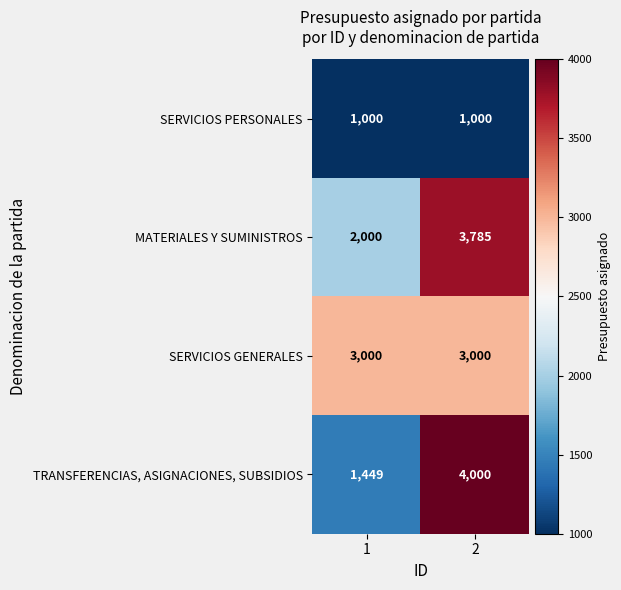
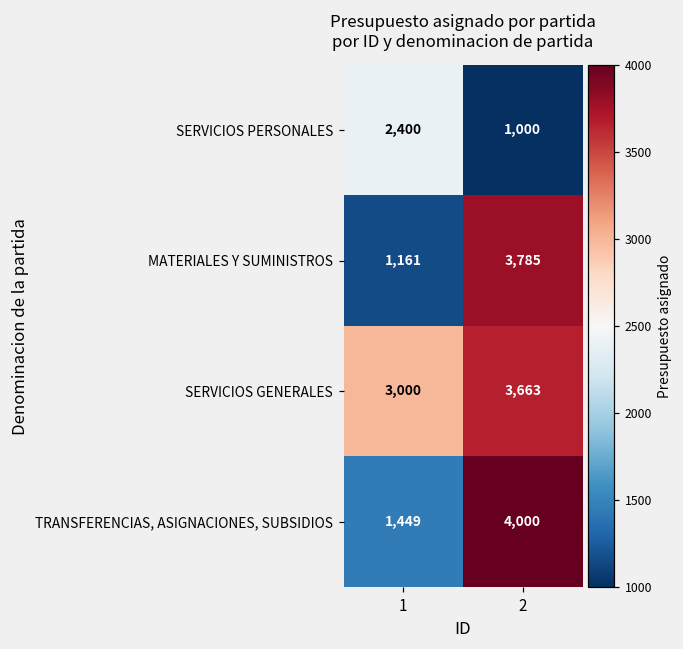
  {
    "SERVICIOS PERSONALES": {
-     "1": "1,000",
+     "1": "2,400",
      "2": "1,000"
    },
    "MATERIALES Y SUMINISTROS": {
-     "1": "2,000",
+     "1": "1,161",
      "2": "3,785"
    },
    "SERVICIOS GENERALES": {
      "1": "3,000",
-     "2": "3,000"
+     "2": "3,663"
    },
    "TRANSFERENCIAS, ASIGNACIONES, SUBSIDIOS": {
      "1": "1,449",
      "2": "4,000"
    }
  }
